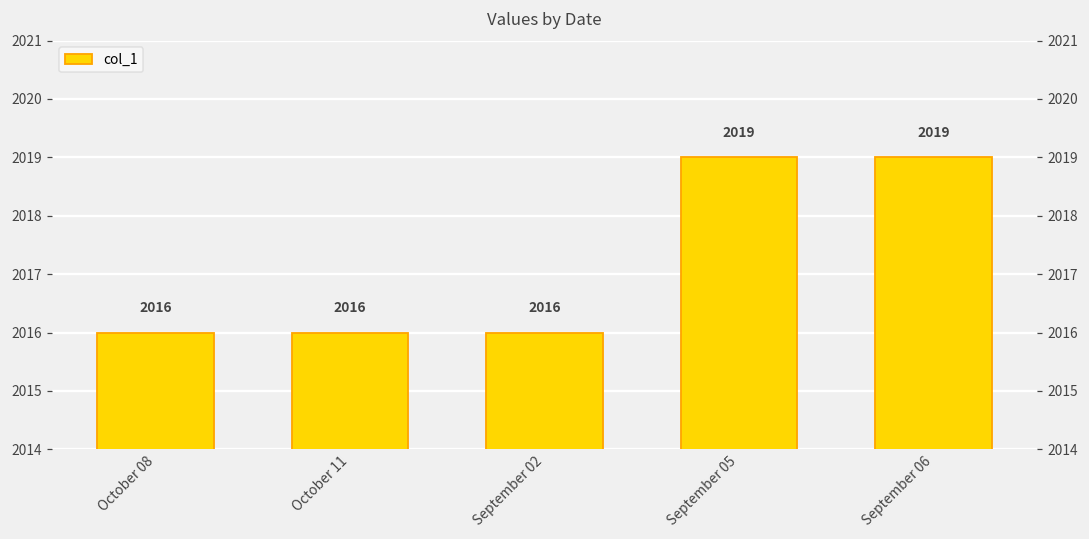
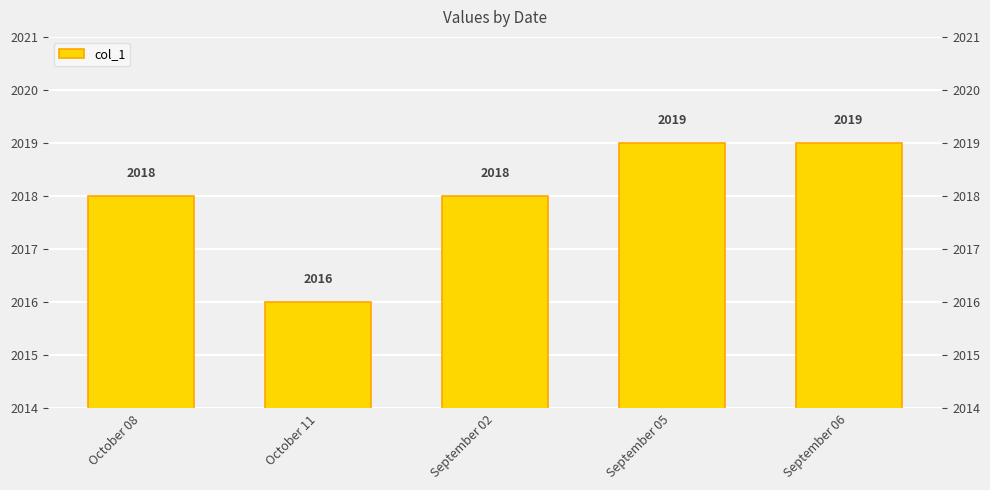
  {
-   "October 08": 2016,
+   "October 08": 2018,
    "October 11": 2016,
-   "September 02": 2016,
+   "September 02": 2018,
    "September 05": 2019,
    "September 06": 2019
  }
